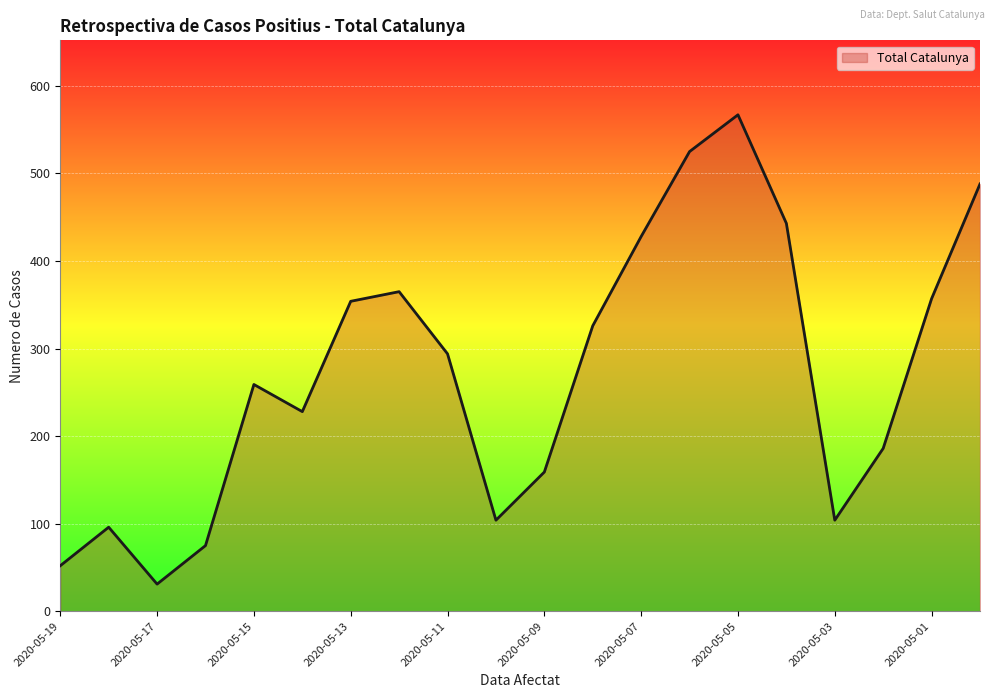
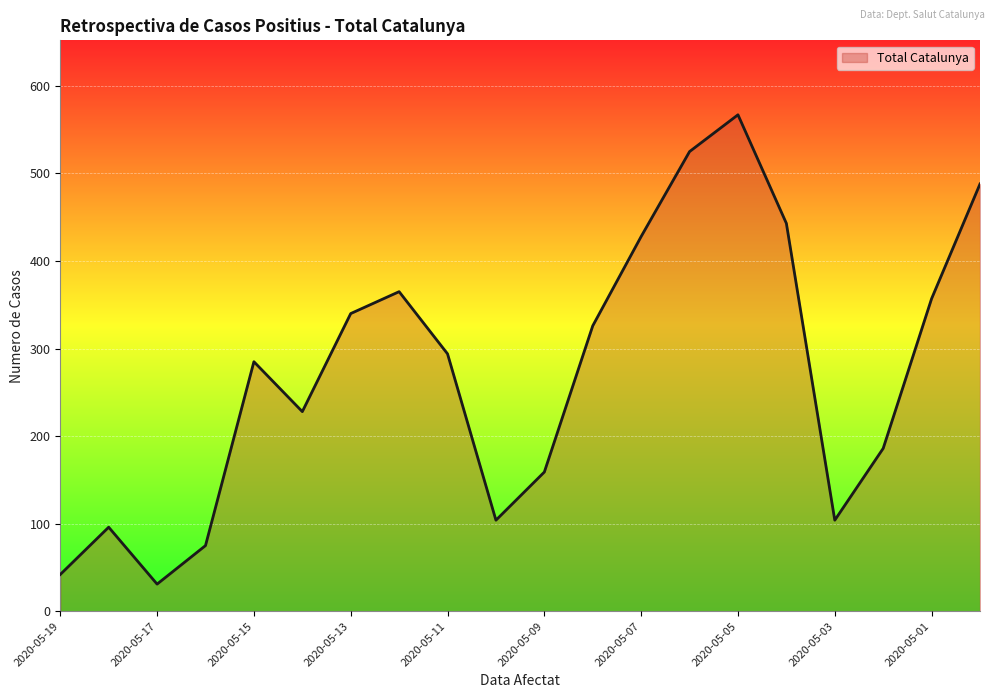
  {
-   "2020-05-19": 50,
+   "2020-05-19": 40,
    "2020-05-17": 30,
-   "2020-05-15": 260,
-   "2020-05-13": 350,
+   "2020-05-15": 290,
+   "2020-05-13": 340,
    "2020-05-11": 290,
    "2020-05-09": 160,
    "2020-05-07": 430,
    "2020-05-05": 570,
    "2020-05-03": 100,
    "2020-05-01": 360
  }
